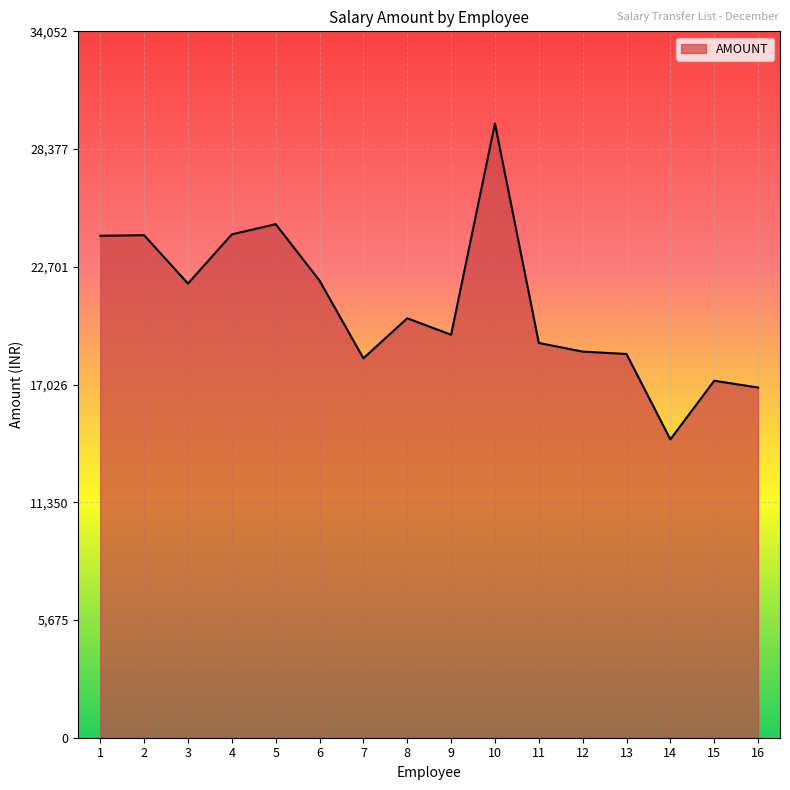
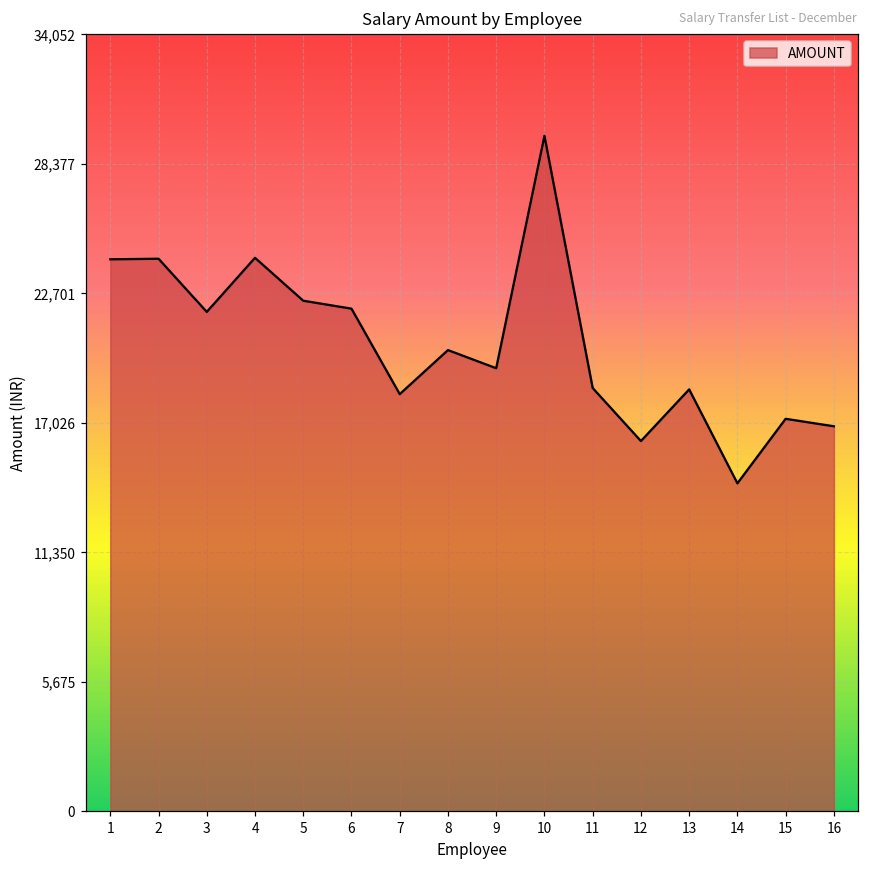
  {
    "1": "24,200",
    "2": "24,200",
    "3": "21,900",
    "4": "24,300",
-   "5": "24,800",
+   "5": "22,400",
    "6": "22,000",
    "7": "18,300",
    "8": "20,200",
    "9": "19,400",
    "10": "29,600",
-   "11": "19,000",
-   "12": "18,600",
+   "11": "18,600",
+   "12": "16,200",
    "13": "18,500",
    "14": "14,400",
    "15": "17,200",
    "16": "16,900"
  }
